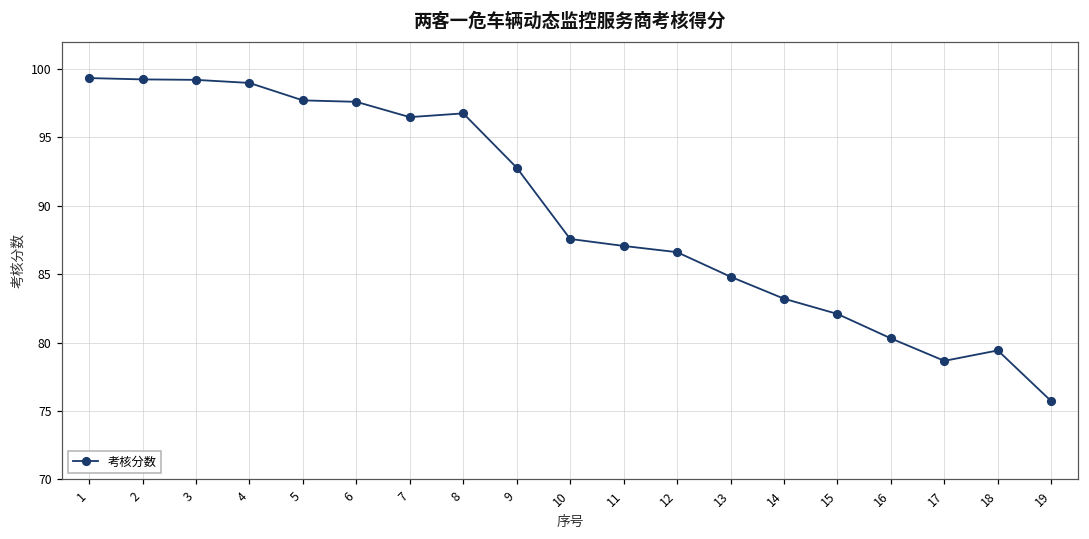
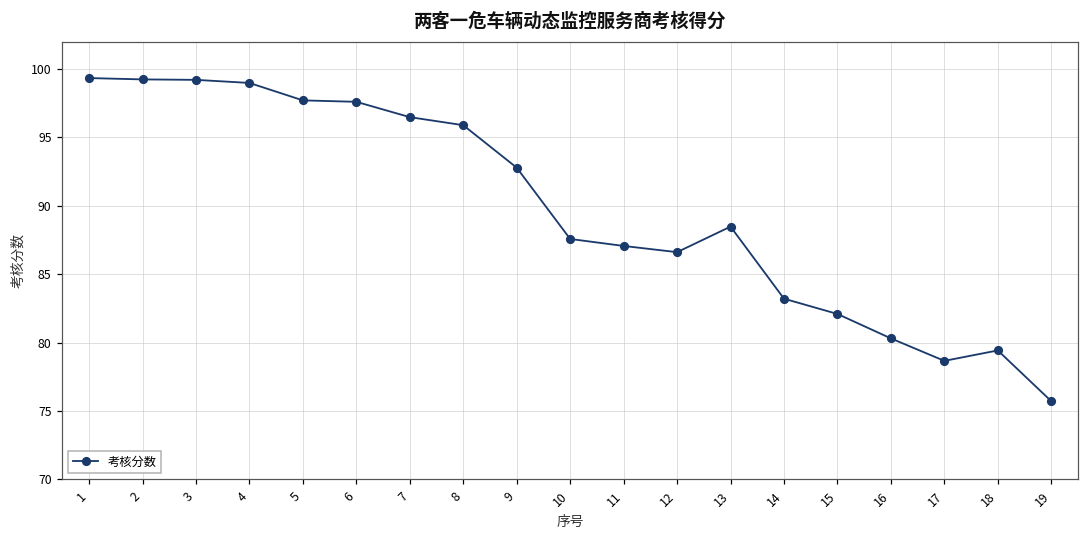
  {
    "1": 99.3,
    "2": 99.2,
    "3": 99.2,
    "4": 99.0,
    "5": 97.7,
    "6": 97.6,
    "7": 96.5,
-   "8": 96.8,
+   "8": 95.9,
    "9": 92.8,
    "10": 87.6,
    "11": 87.1,
    "12": 86.6,
-   "13": 84.8,
+   "13": 88.5,
    "14": 83.2,
    "15": 82.1,
    "16": 80.3,
    "17": 78.7,
    "18": 79.4,
    "19": 75.7
  }
